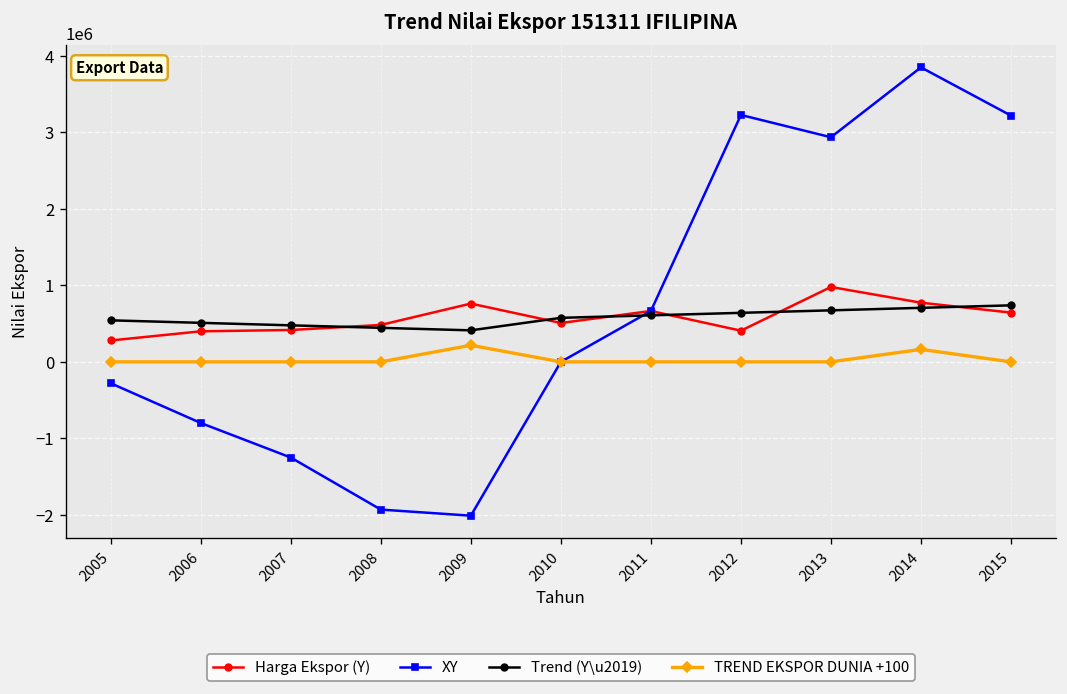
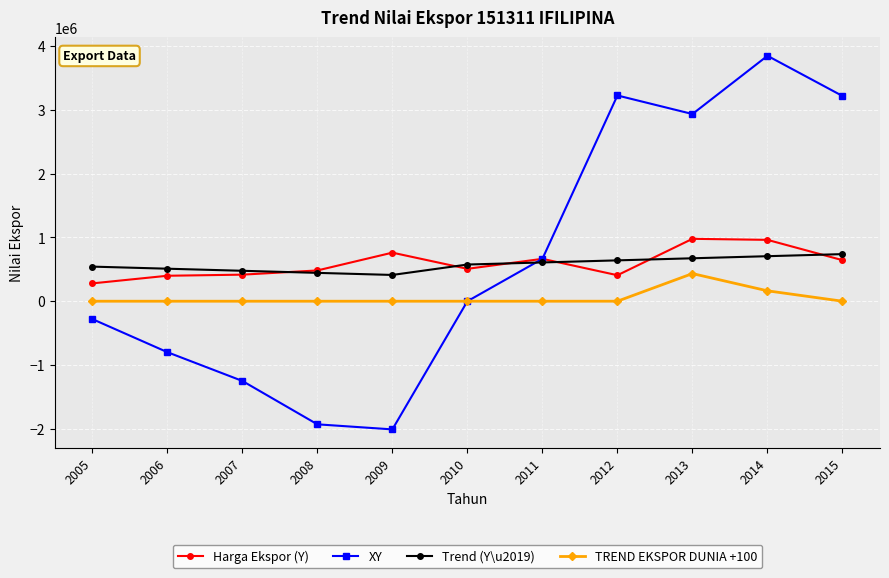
  {
    "Harga Ekspor (Y)": {
      "2005": 300000,
      "2006": 400000,
      "2007": 400000,
      "2009": 800000,
      "2010": 500000,
      "2012": 400000,
      "2013": 1000000,
-     "2014": 800000,
+     "2014": 1000000,
      "2015": 600000
    },
    "XY": {
      "2005": -300000,
      "2006": -800000,
      "2007": -1300000,
      "2008": -1900000,
      "2009": -2000000,
      "2012": 3200000,
      "2013": 2900000,
      "2014": 3800000,
      "2015": 3200000
    },
    "Trend (Y\\u2019)": {
      "2005": 500000,
      "2006": 500000,
      "2007": 500000,
      "2009": 400000,
      "2010": 600000,
      "2011": 600000,
      "2012": 600000,
      "2013": 700000,
      "2014": 700000,
      "2015": 700000
    },
    "TREND EKSPOR DUNIA +100": {
      "2005": 0,
      "2006": 0,
      "2007": 0,
      "2008": 0,
-     "2009": 200000,
+     "2009": 0,
      "2011": 0,
      "2012": 0,
-     "2013": 0,
+     "2013": 400000,
      "2014": 200000,
      "2015": 0
    }
  }
